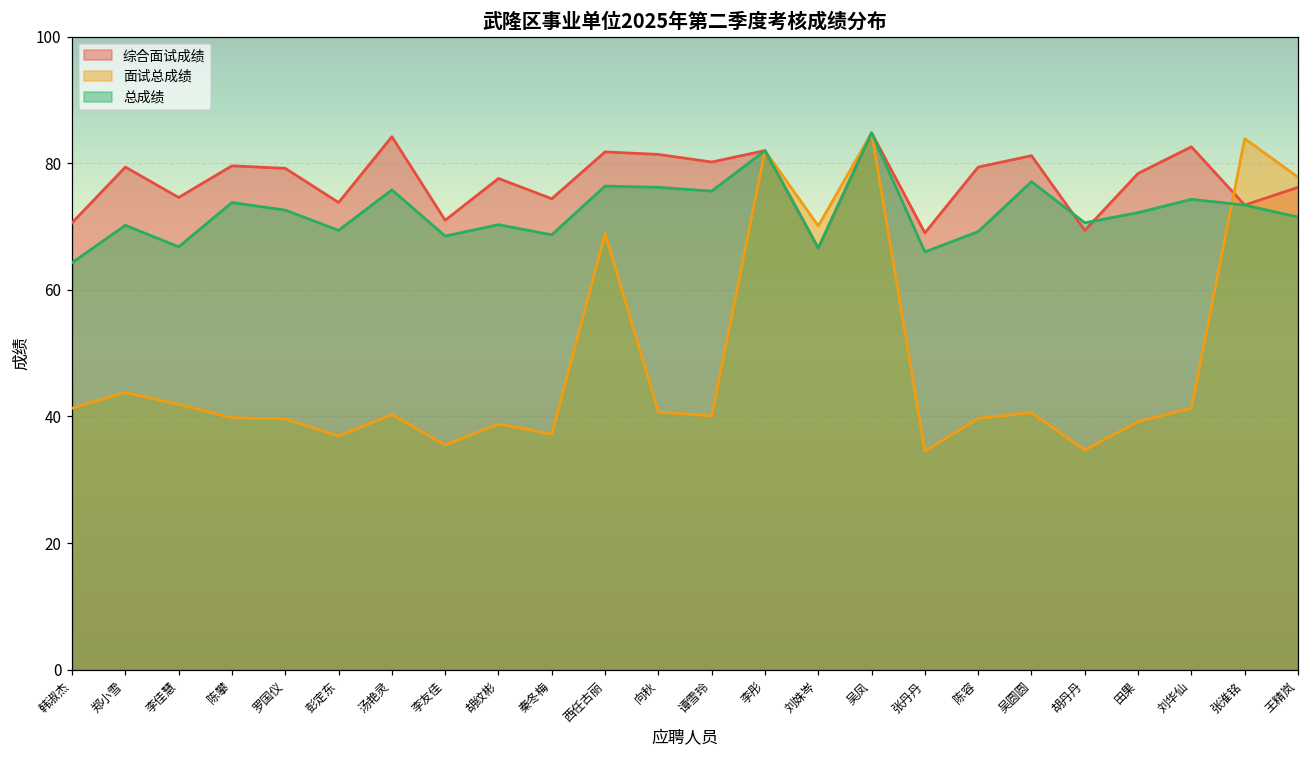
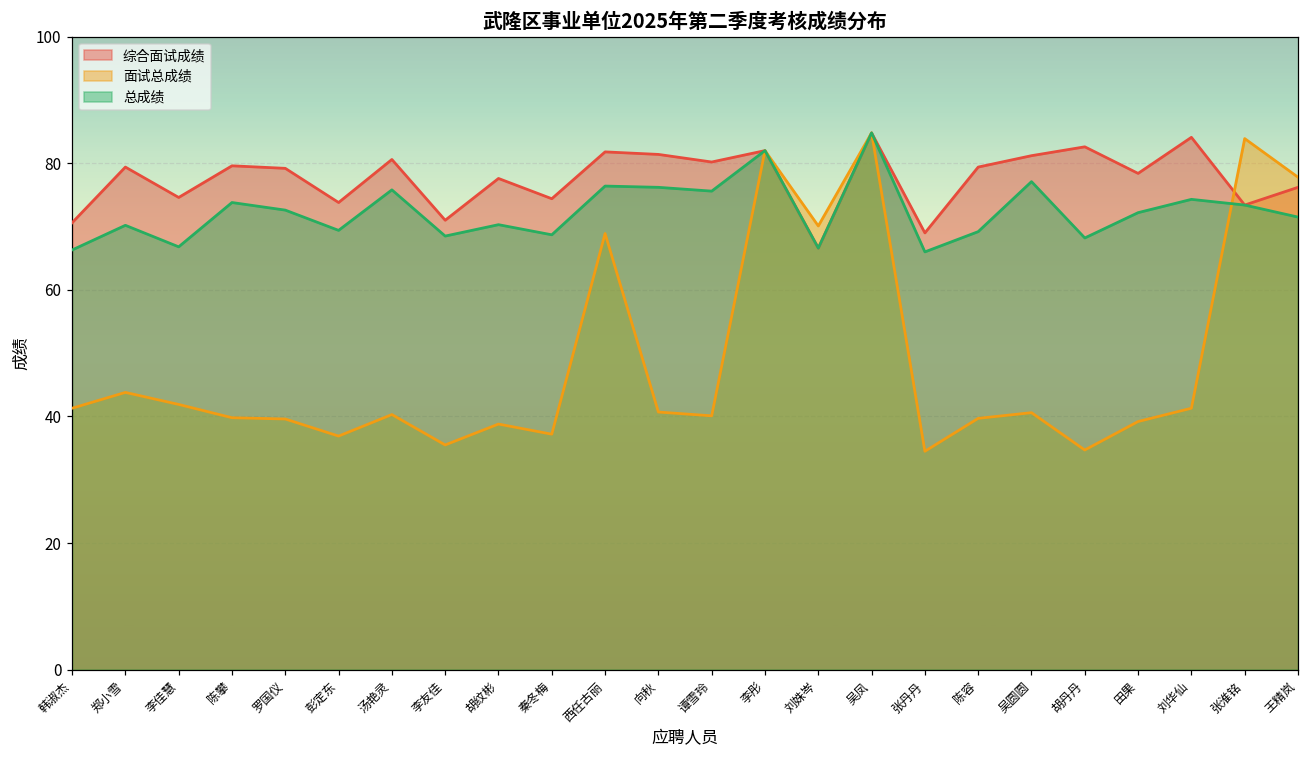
  {
    "综合面试成绩": {
      "韩淑杰": 71,
      "郑小雪": 79,
      "李佳慧": 75,
      "陈攀": 80,
      "罗国仪": 79,
      "彭定东": 74,
-     "汤艳灵": 84,
+     "汤艳灵": 81,
      "李友佳": 71,
      "胡纹彬": 78,
      "秦冬梅": 74,
      "西任古丽": 82,
      "向秋": 81,
      "谭雪玲": 80,
      "张丹丹": 69,
      "陈容": 79,
      "吴圆圆": 81,
-     "胡丹丹": 69,
+     "胡丹丹": 83,
      "田果": 78,
-     "刘华仙": 83,
+     "刘华仙": 84,
      "王精岚": 76
    },
    "面试总成绩": {
      "韩淑杰": 41,
      "郑小雪": 44,
      "李佳慧": 42,
      "陈攀": 40,
      "罗国仪": 40,
      "彭定东": 37,
      "汤艳灵": 40,
      "李友佳": 36,
      "胡纹彬": 39,
      "秦冬梅": 37,
      "西任古丽": 69,
      "向秋": 41,
      "谭雪玲": 40,
      "刘姝岑": 70,
      "张丹丹": 35,
      "陈容": 40,
      "吴圆圆": 41,
      "胡丹丹": 35,
      "田果": 39,
      "刘华仙": 41,
      "张淮铭": 84,
      "王精岚": 78
    },
    "总成绩": {
-     "韩淑杰": 64,
+     "韩淑杰": 66,
      "郑小雪": 70,
      "李佳慧": 67,
      "陈攀": 74,
      "罗国仪": 73,
      "彭定东": 69,
      "汤艳灵": 76,
      "李友佳": 69,
      "胡纹彬": 70,
      "秦冬梅": 69,
      "西任古丽": 76,
      "向秋": 76,
      "谭雪玲": 76,
      "张丹丹": 66,
      "陈容": 69,
      "吴圆圆": 77,
-     "胡丹丹": 71,
+     "胡丹丹": 68,
      "田果": 72,
      "刘华仙": 74,
      "王精岚": 72
    }
  }
